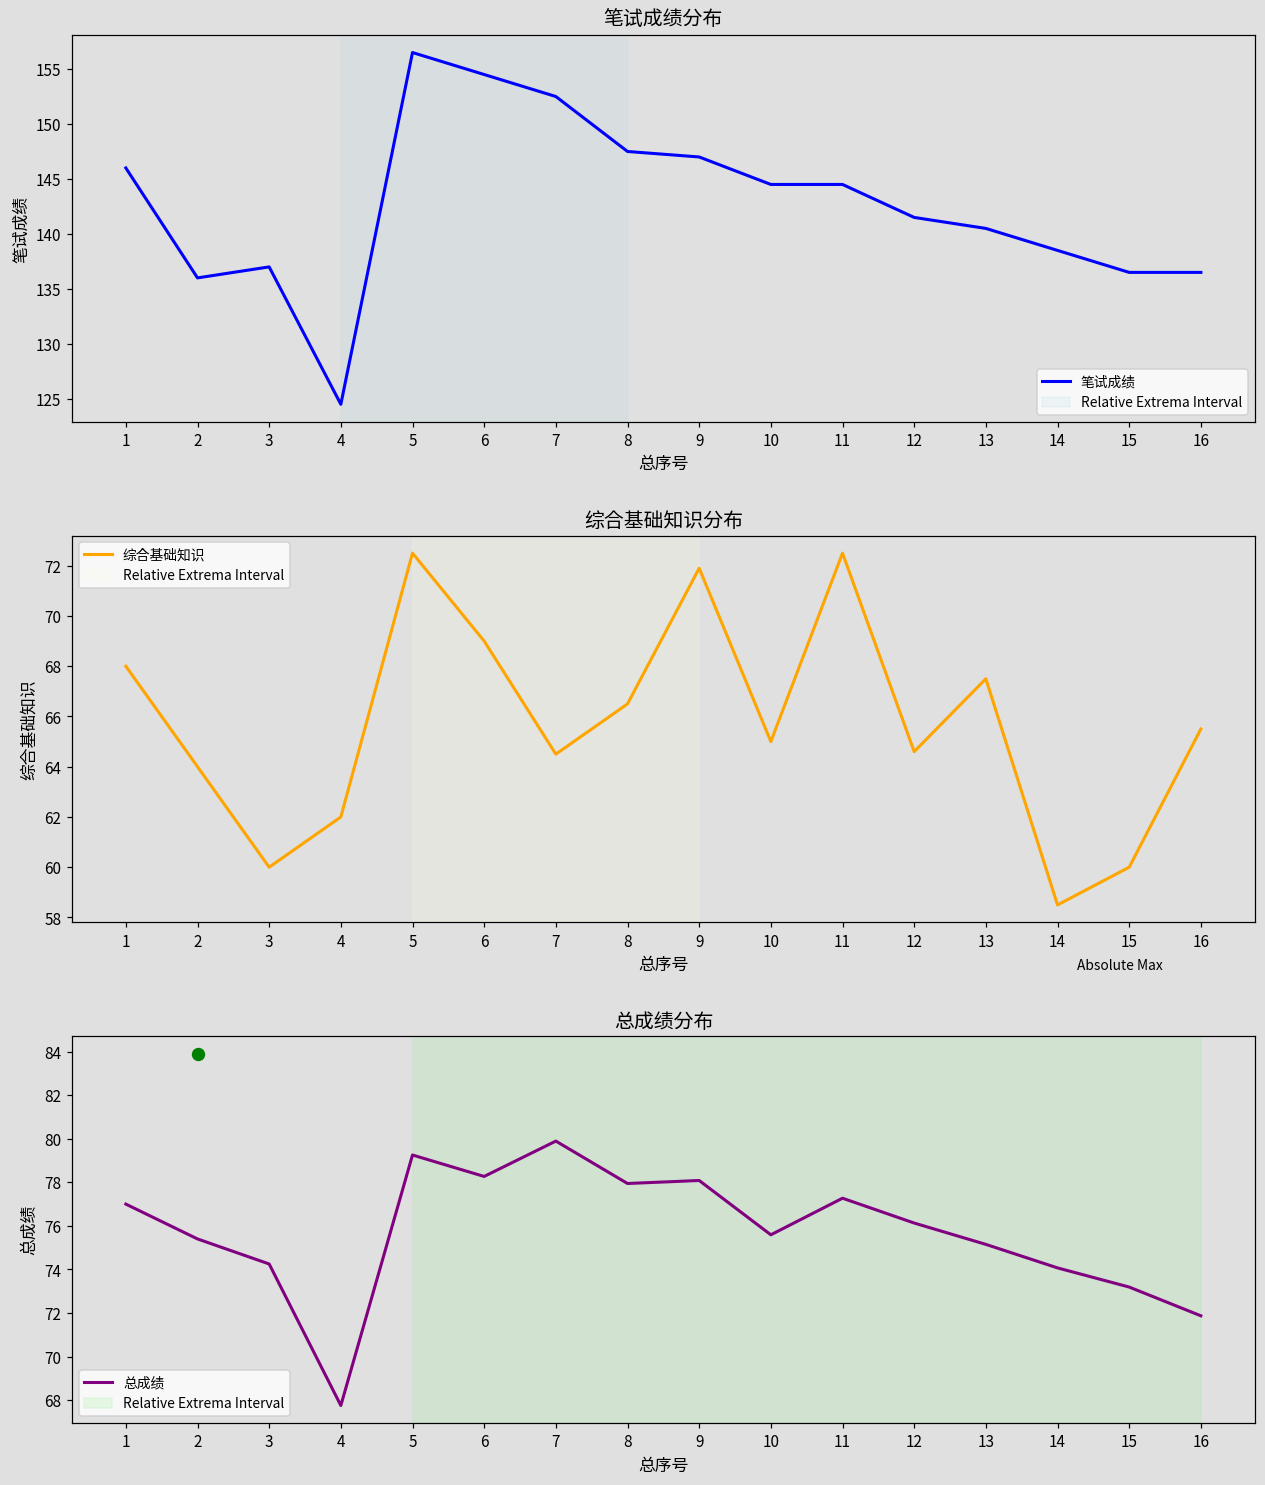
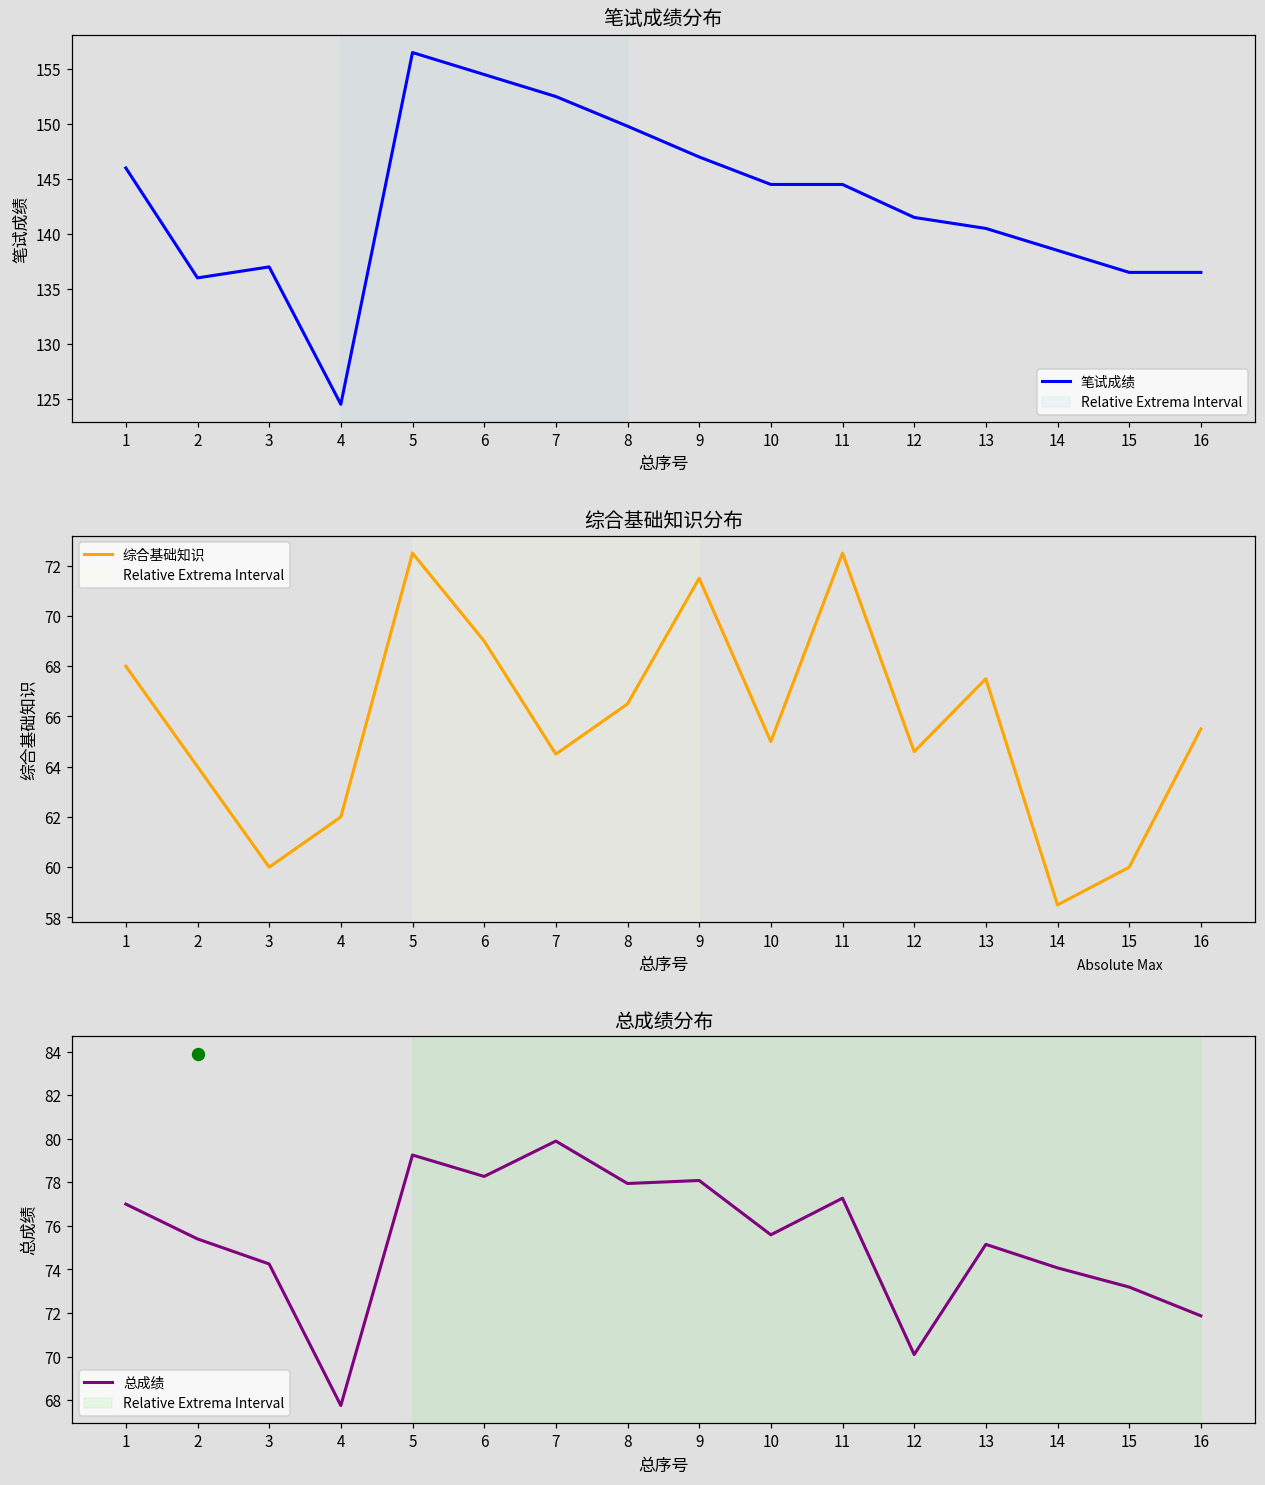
  {
    "笔试成绩分布": {
      "1": 146,
      "2": 136,
      "3": 137,
      "4": 125,
      "5": 157,
      "6": 155,
      "7": 153,
-     "8": 148,
+     "8": 150,
      "9": 147,
      "10": 145,
      "11": 145,
      "12": 142,
      "13": 141,
      "14": 139,
      "15": 137,
      "16": 137
    },
    "综合基础知识分布": {
      "1": 68.0,
      "2": 64.0,
      "3": 60.0,
      "4": 62.0,
      "5": 72.5,
      "6": 69.0,
      "7": 64.5,
      "8": 66.5,
-     "9": 71.9,
+     "9": 71.5,
      "10": 65.0,
      "11": 72.5,
      "12": 64.6,
      "13": 67.5,
      "14": 58.5,
      "15": 60.0,
      "16": 65.5
    },
    "总成绩分布": {
      "总成绩": {
        "1": 77.0,
        "2": 75.4,
        "3": 74.3,
        "4": 67.8,
        "5": 79.3,
        "6": 78.3,
        "7": 79.9,
        "8": 77.9,
        "9": 78.1,
        "10": 75.6,
        "11": 77.3,
-       "12": 76.1,
+       "12": 70.1,
        "13": 75.2,
        "14": 74.1,
        "15": 73.2,
        "16": 71.9
      }
    }
  }
